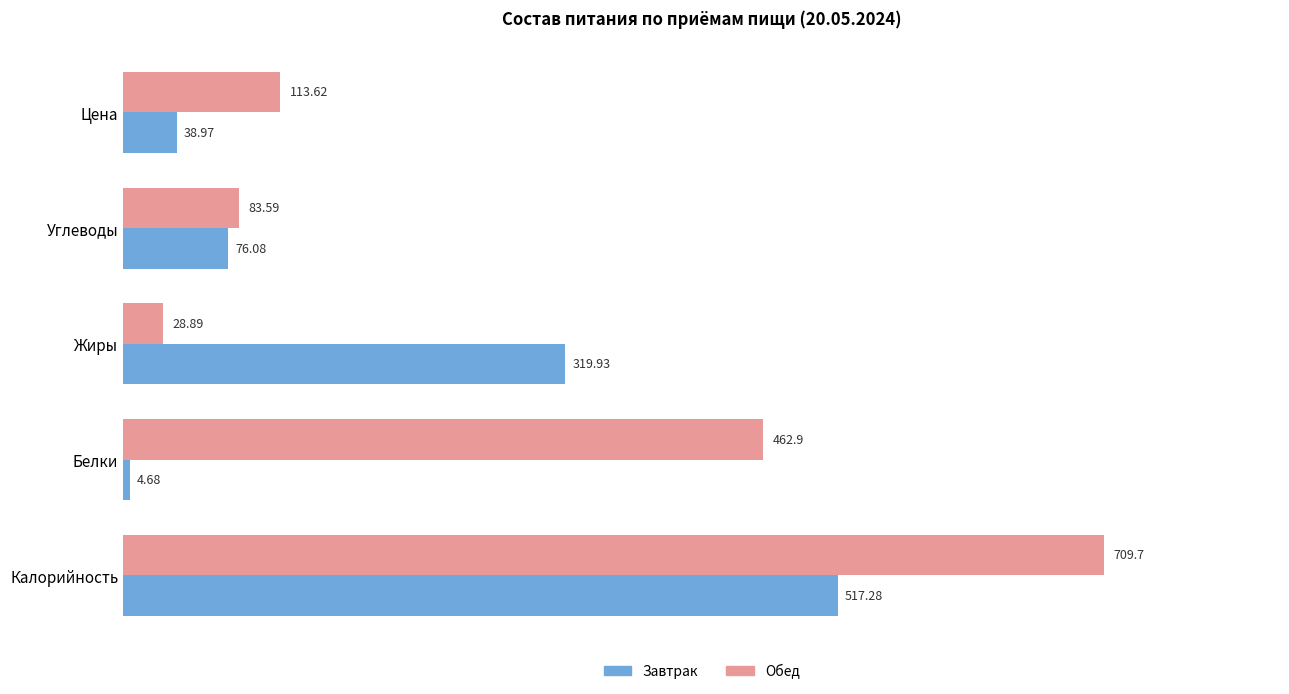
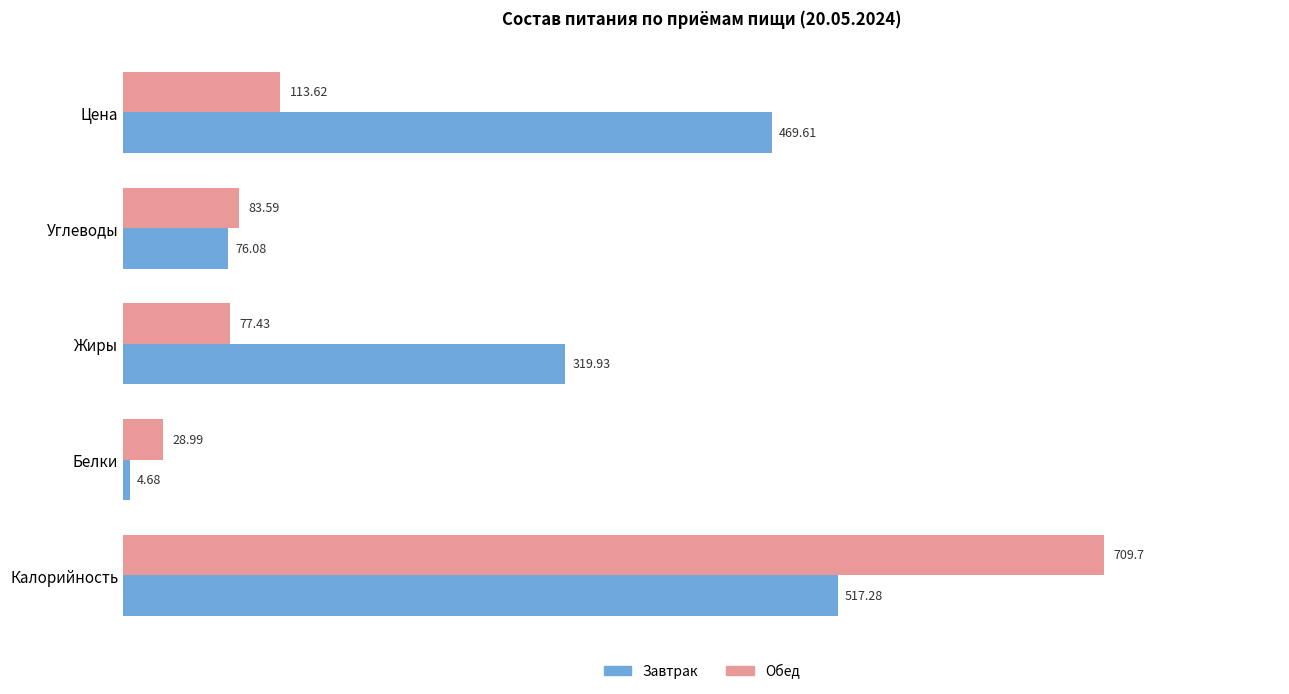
  {
    "Завтрак": {
-     "Цена": 38.97,
+     "Цена": 469.61,
      "Углеводы": 76.08,
      "Жиры": 319.93,
      "Белки": 4.68,
      "Калорийность": 517.28
    },
    "Обед": {
      "Цена": 113.62,
      "Углеводы": 83.59,
-     "Жиры": 28.89,
-     "Белки": 462.9,
+     "Жиры": 77.43,
+     "Белки": 28.99,
      "Калорийность": 709.7
    }
  }
